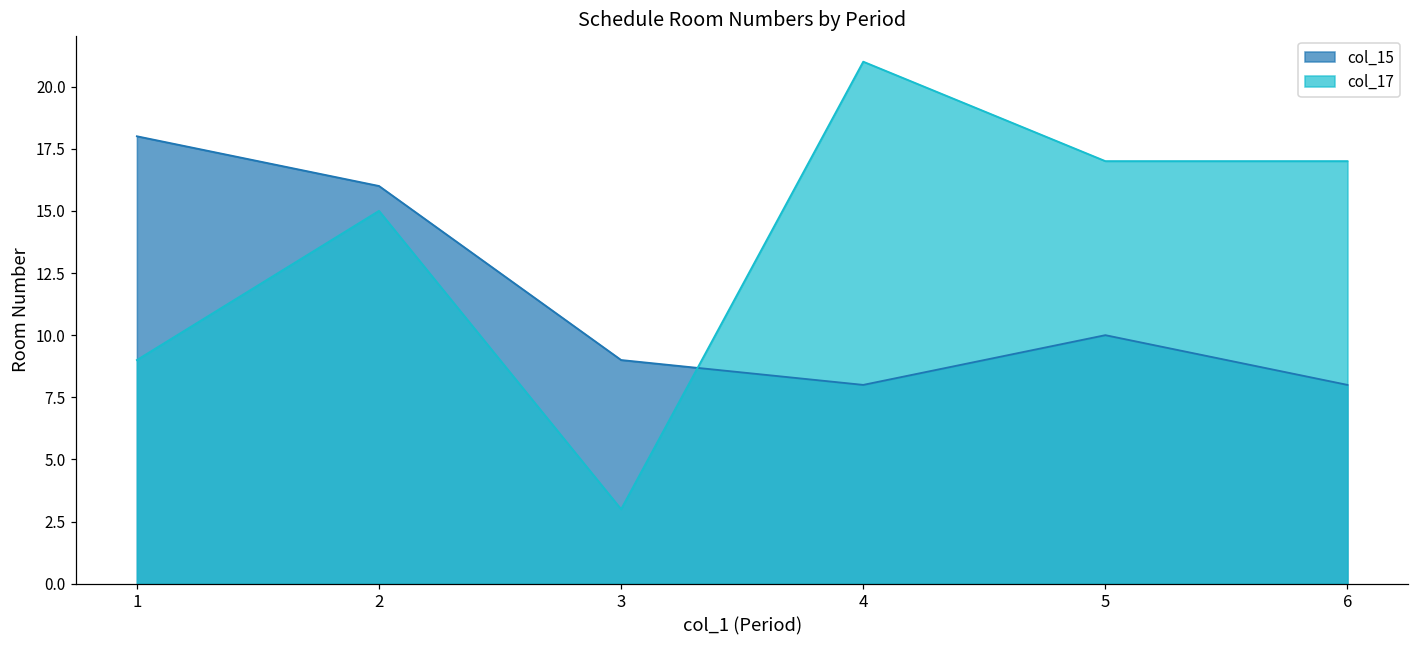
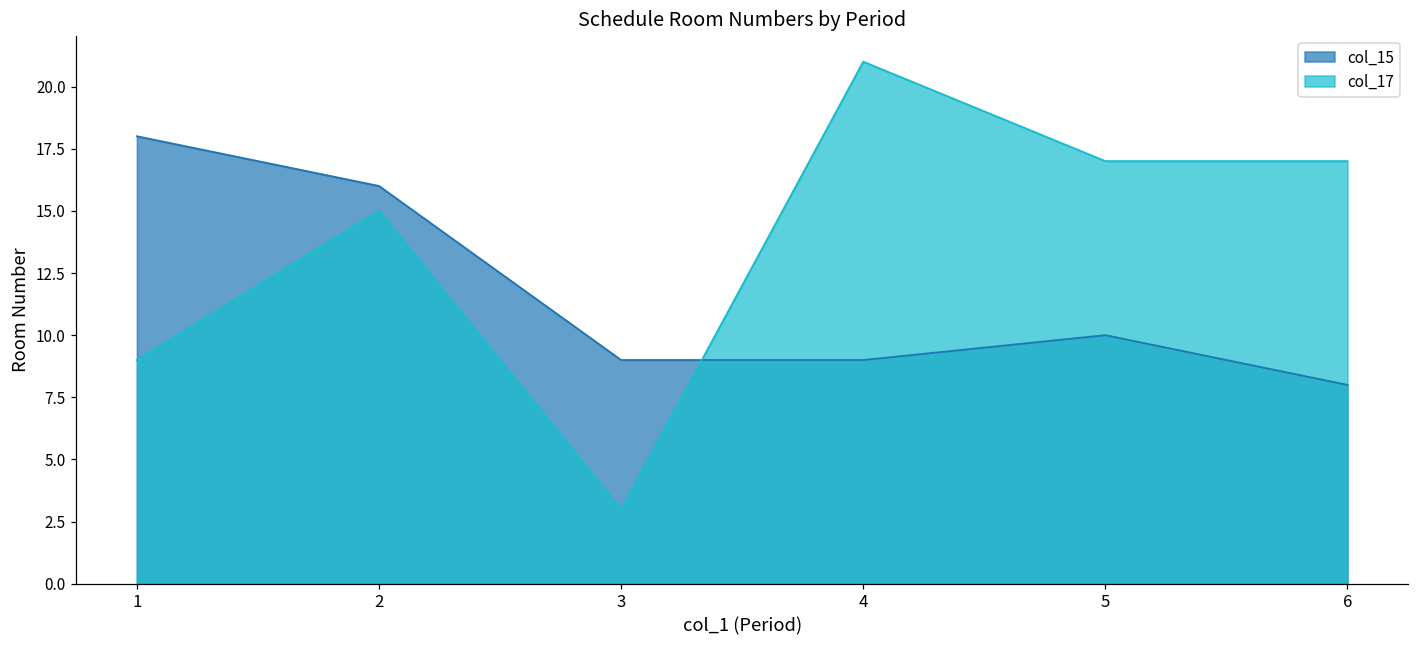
  {
    "col_15": {
      "1": 18,
      "2": 16,
      "3": 9,
-     "4": 8,
+     "4": 9,
      "5": 10,
      "6": 8
    },
    "col_17": {
      "1": 9,
      "2": 15,
      "3": 3,
      "4": 21,
      "5": 17,
      "6": 17
    }
  }
